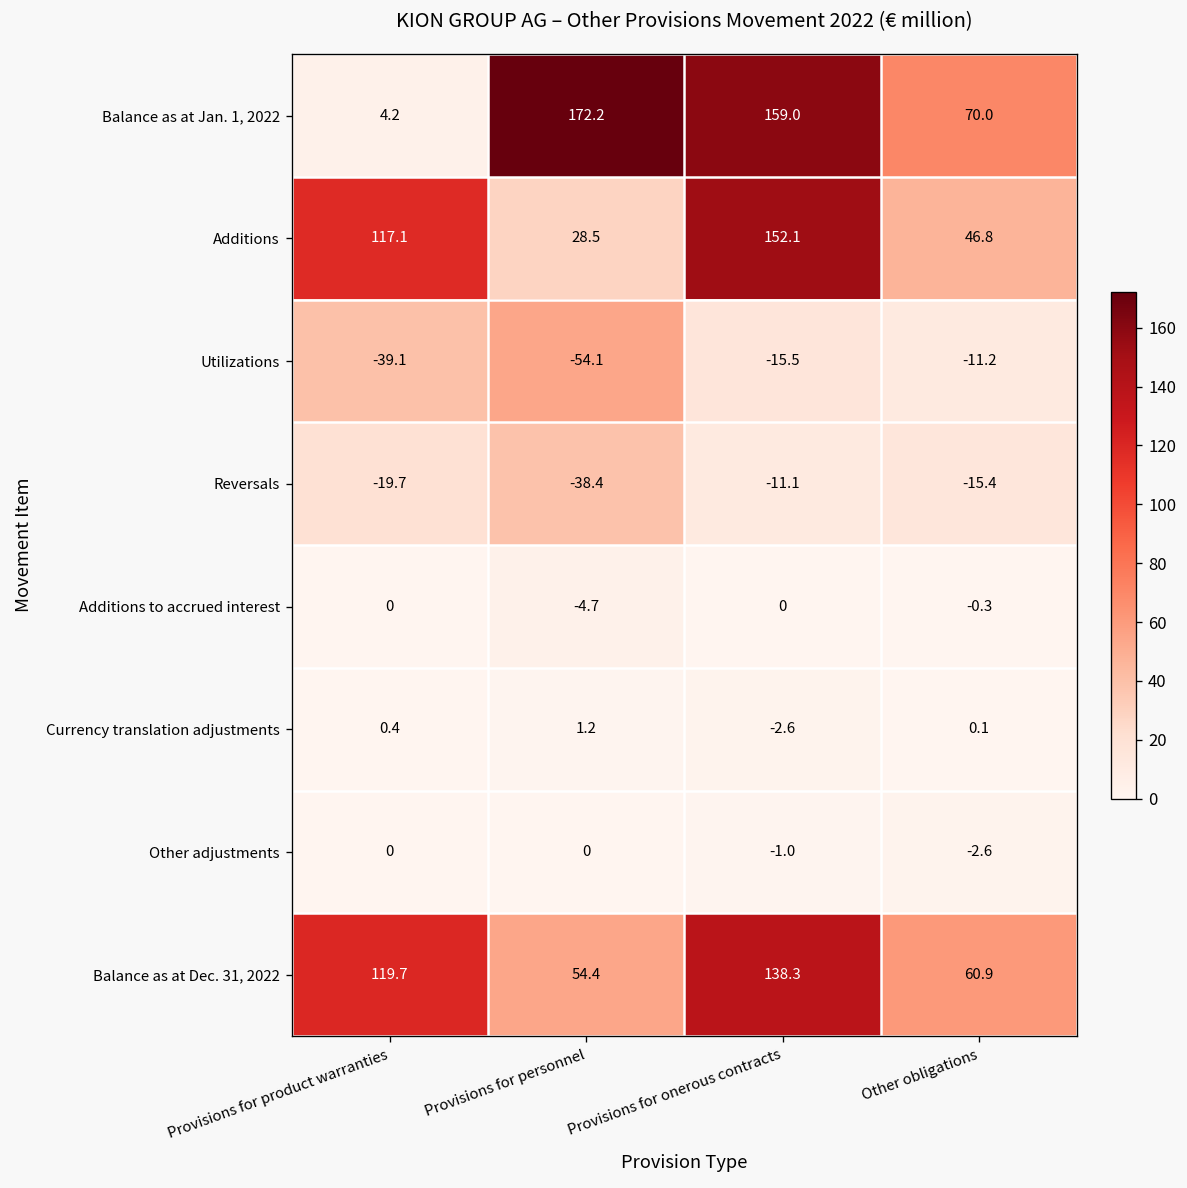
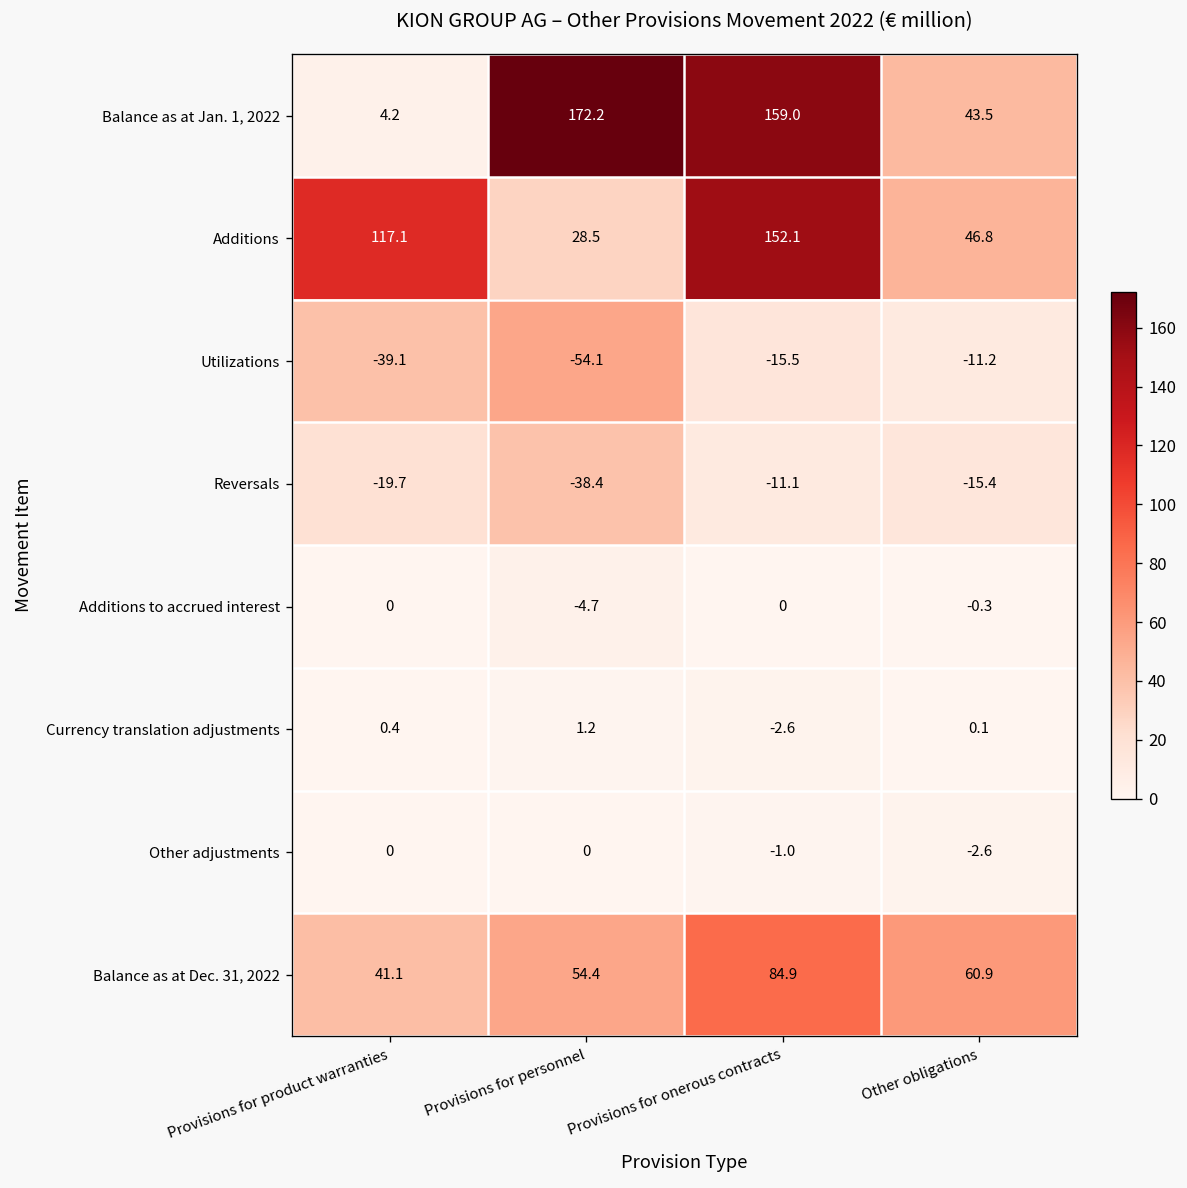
  {
    "Balance as at Jan. 1, 2022": {
      "Provisions for product warranties": 4.2,
      "Provisions for personnel": 172.2,
      "Provisions for onerous contracts": 159.0,
-     "Other obligations": 70.0
+     "Other obligations": 43.5
    },
    "Additions": {
      "Provisions for product warranties": 117.1,
      "Provisions for personnel": 28.5,
      "Provisions for onerous contracts": 152.1,
      "Other obligations": 46.8
    },
    "Utilizations": {
      "Provisions for product warranties": -39.1,
      "Provisions for personnel": -54.1,
      "Provisions for onerous contracts": -15.5,
      "Other obligations": -11.2
    },
    "Reversals": {
      "Provisions for product warranties": -19.7,
      "Provisions for personnel": -38.4,
      "Provisions for onerous contracts": -11.1,
      "Other obligations": -15.4
    },
    "Additions to accrued interest": {
      "Provisions for product warranties": 0,
      "Provisions for personnel": -4.7,
      "Provisions for onerous contracts": 0,
      "Other obligations": -0.3
    },
    "Currency translation adjustments": {
      "Provisions for product warranties": 0.4,
      "Provisions for personnel": 1.2,
      "Provisions for onerous contracts": -2.6,
      "Other obligations": 0.1
    },
    "Other adjustments": {
      "Provisions for product warranties": 0,
      "Provisions for personnel": 0,
      "Provisions for onerous contracts": -1.0,
      "Other obligations": -2.6
    },
    "Balance as at Dec. 31, 2022": {
-     "Provisions for product warranties": 119.7,
+     "Provisions for product warranties": 41.1,
      "Provisions for personnel": 54.4,
-     "Provisions for onerous contracts": 138.3,
+     "Provisions for onerous contracts": 84.9,
      "Other obligations": 60.9
    }
  }
